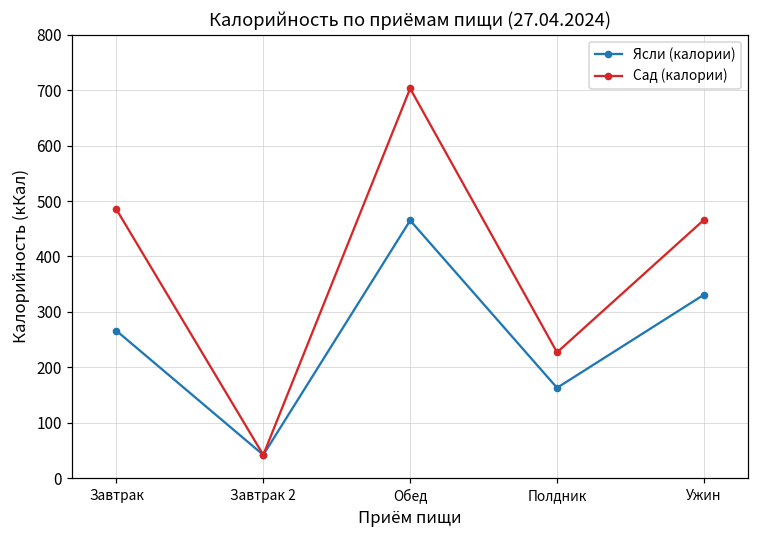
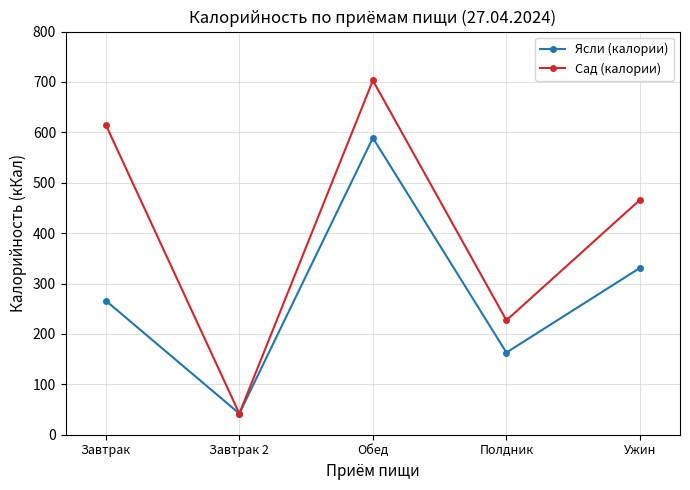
  {
    "Ясли (калории)": {
      "Завтрак": 270,
-     "Обед": 470,
+     "Обед": 590,
      "Полдник": 160,
      "Ужин": 330
    },
    "Сад (калории)": {
-     "Завтрак": 490,
+     "Завтрак": 620,
      "Обед": 700,
      "Полдник": 230,
      "Ужин": 470
    }
  }
